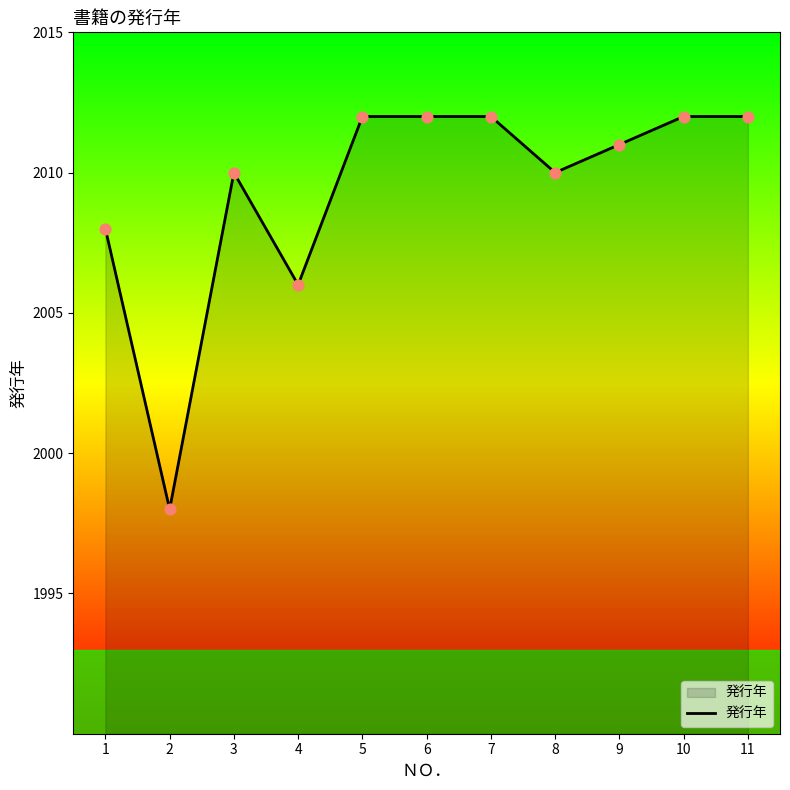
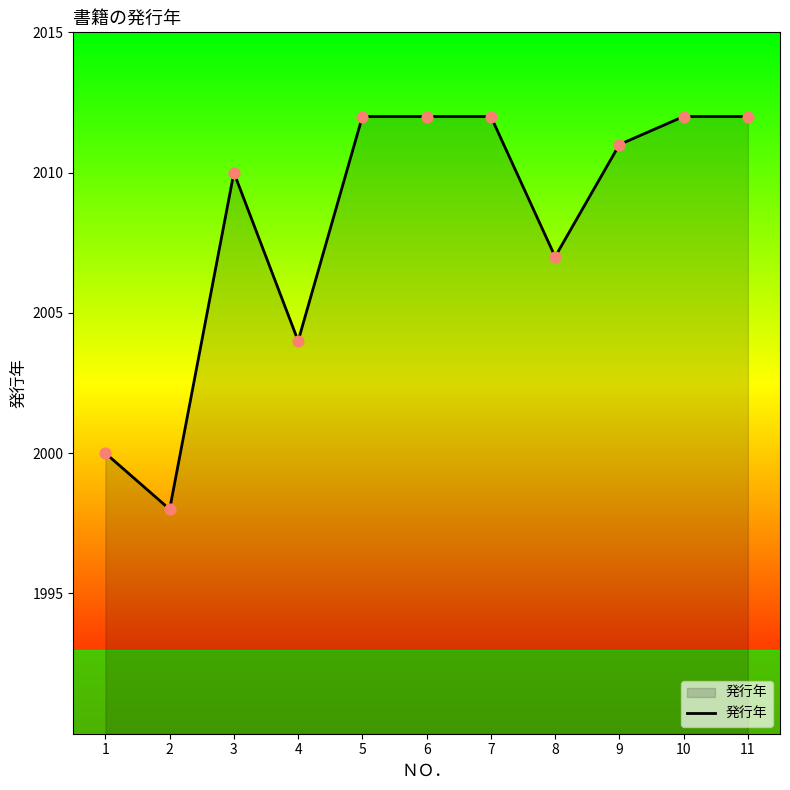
  {
-   "1": 2008,
+   "1": 2000,
    "2": 1998,
    "3": 2010,
-   "4": 2006,
+   "4": 2004,
    "5": 2012,
    "6": 2012,
    "7": 2012,
-   "8": 2010,
+   "8": 2007,
    "9": 2011,
    "10": 2012,
    "11": 2012
  }
